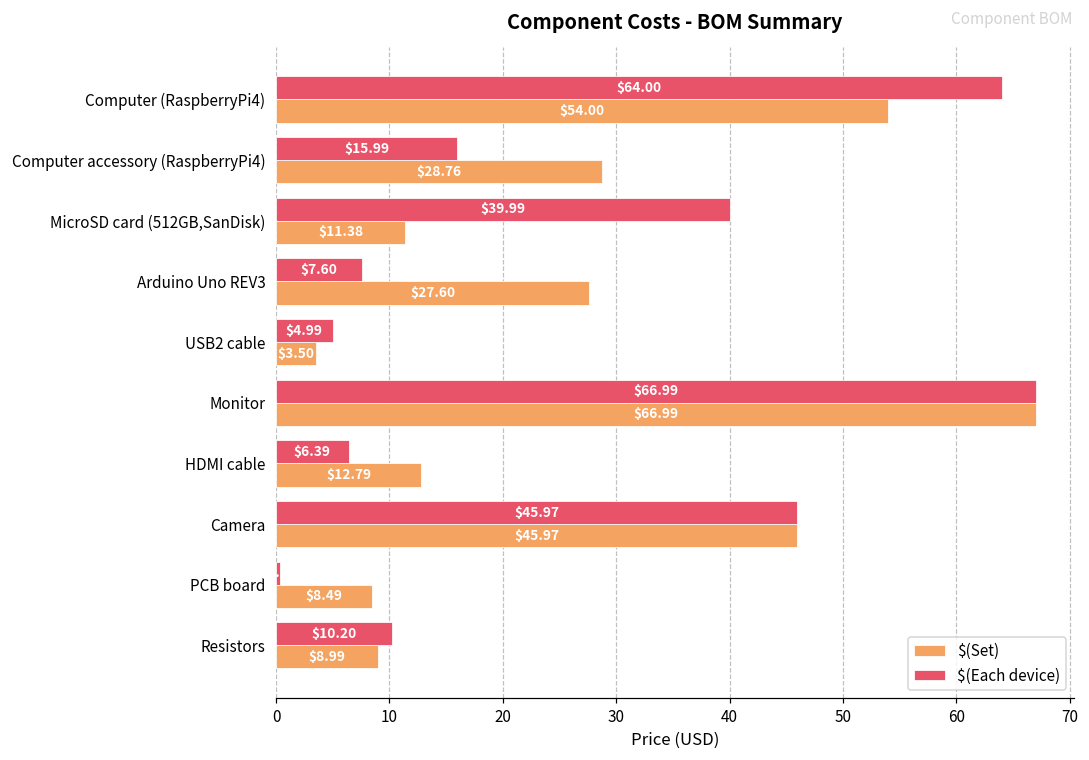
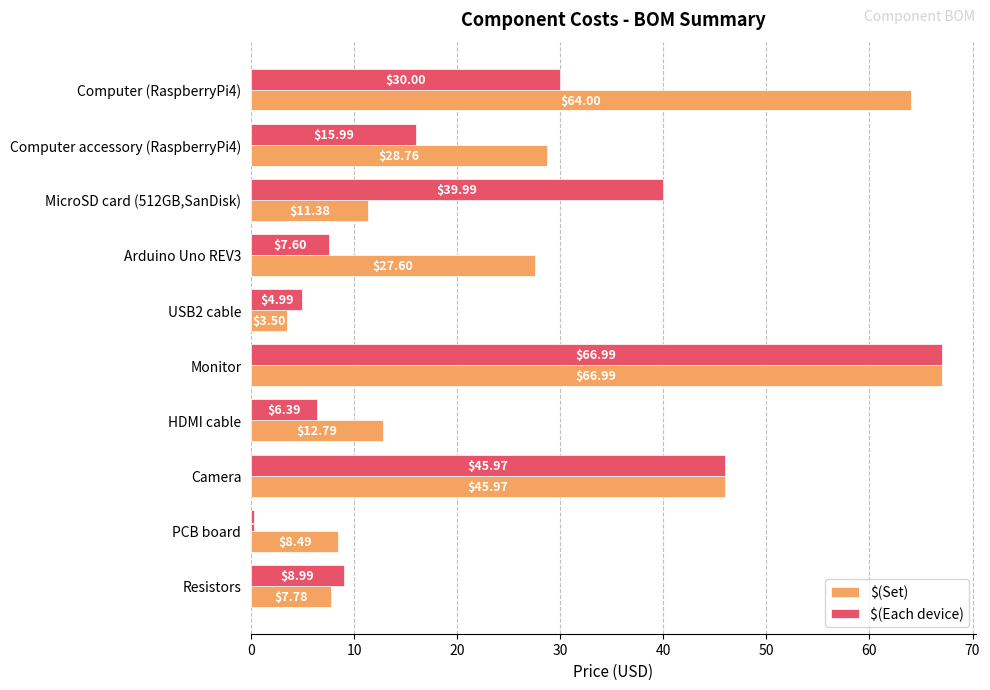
  {
    "$(Set)": {
-     "Computer (RaspberryPi4)": "$54.00",
+     "Computer (RaspberryPi4)": "$64.00",
      "Computer accessory (RaspberryPi4)": "$28.76",
      "MicroSD card (512GB,SanDisk)": "$11.38",
      "Arduino Uno REV3": "$27.60",
      "USB2 cable": "$3.50",
      "Monitor": "$66.99",
      "HDMI cable": "$12.79",
      "Camera": "$45.97",
      "PCB board": "$8.49",
-     "Resistors": "$8.99"
+     "Resistors": "$7.78"
    },
    "$(Each device)": {
-     "Computer (RaspberryPi4)": "$64.00",
+     "Computer (RaspberryPi4)": "$30.00",
      "Computer accessory (RaspberryPi4)": "$15.99",
      "MicroSD card (512GB,SanDisk)": "$39.99",
      "Arduino Uno REV3": "$7.60",
      "USB2 cable": "$4.99",
      "Monitor": "$66.99",
      "HDMI cable": "$6.39",
      "Camera": "$45.97",
-     "Resistors": "$10.20"
+     "Resistors": "$8.99"
    }
  }
